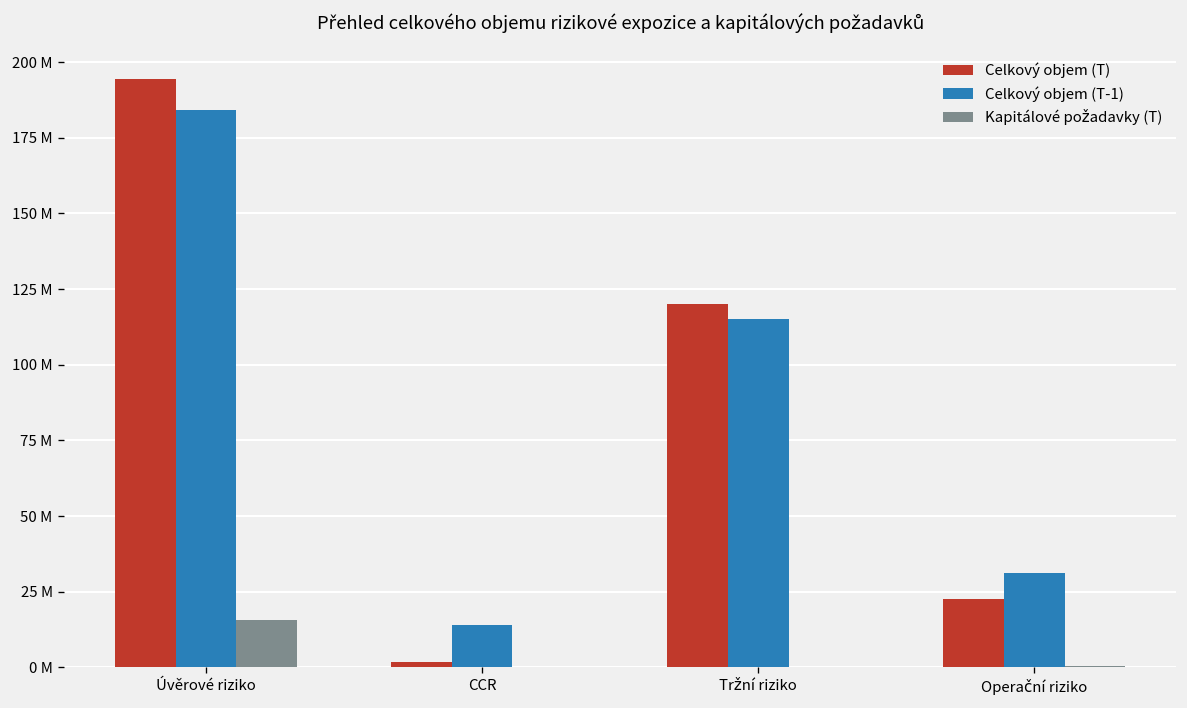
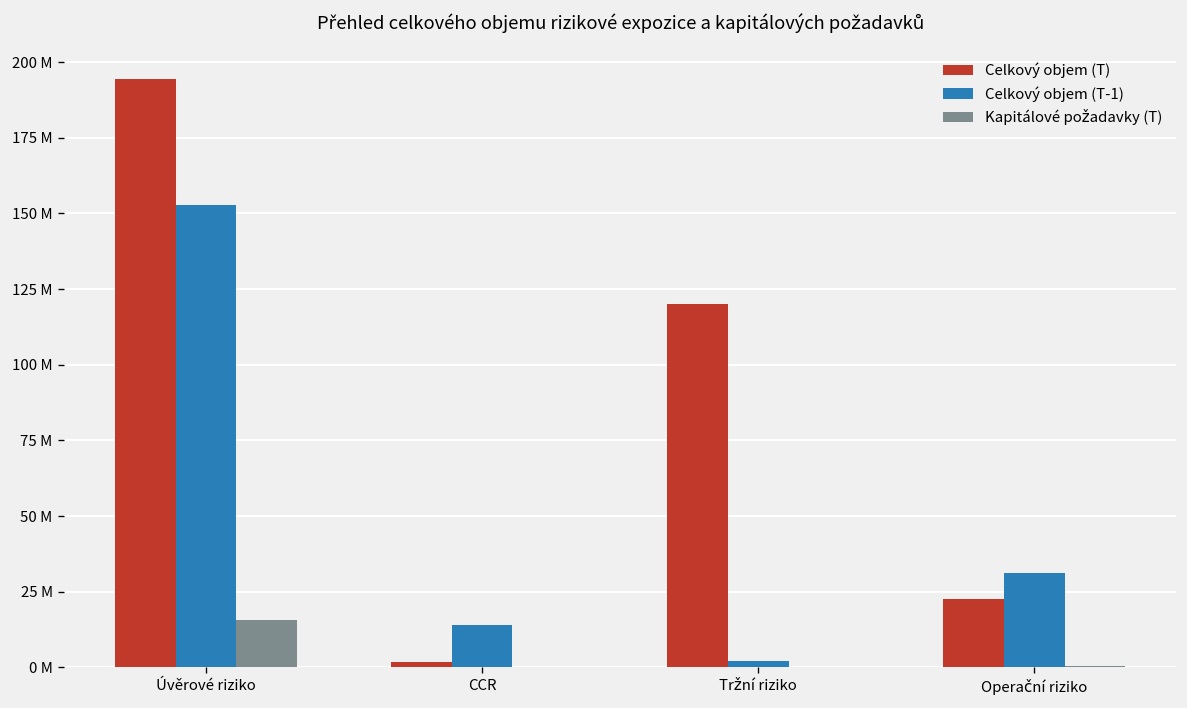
  {
    "Celkový objem (T)": {
      "Úvěrové riziko": 195000000,
      "CCR": 2000000,
      "Tržní riziko": 120000000,
      "Operační riziko": 22000000
    },
    "Celkový objem (T-1)": {
-     "Úvěrové riziko": 184000000,
+     "Úvěrové riziko": 153000000,
      "CCR": 14000000,
-     "Tržní riziko": 115000000,
+     "Tržní riziko": 2000000,
      "Operační riziko": 31000000
    },
    "Kapitálové požadavky (T)": {
      "Úvěrové riziko": 16000000
    }
  }
